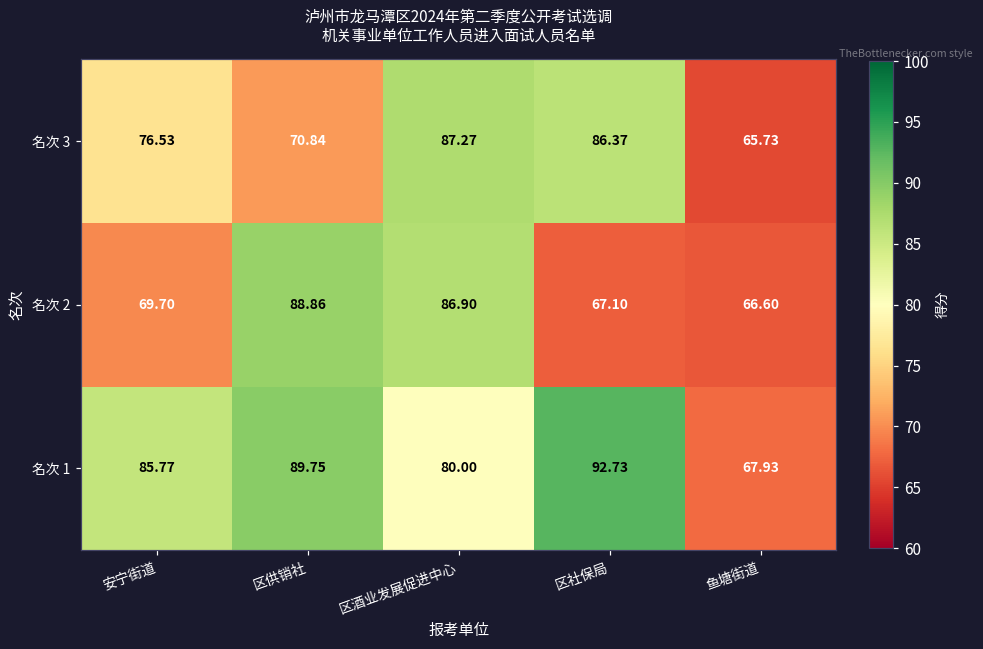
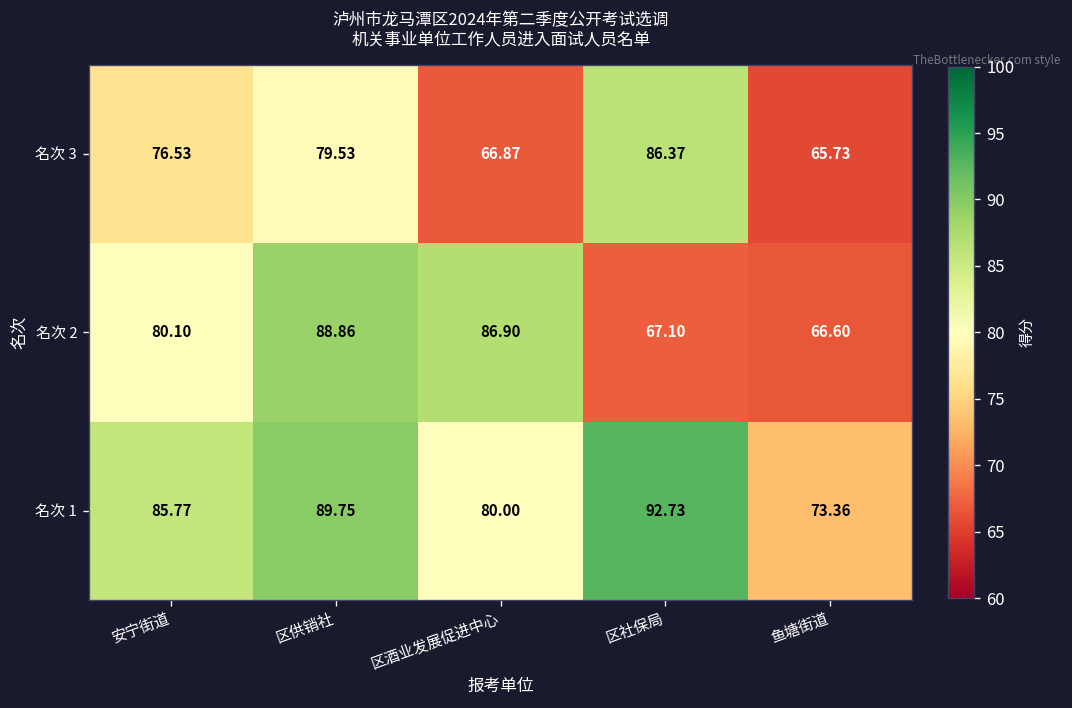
  {
    "名次 3": {
      "安宁街道": 76.53,
-     "区供销社": 70.84,
-     "区酒业发展促进中心": 87.27,
+     "区供销社": 79.53,
+     "区酒业发展促进中心": 66.87,
      "区社保局": 86.37,
      "鱼塘街道": 65.73
    },
    "名次 2": {
-     "安宁街道": 69.70,
+     "安宁街道": 80.10,
      "区供销社": 88.86,
      "区酒业发展促进中心": 86.90,
      "区社保局": 67.10,
      "鱼塘街道": 66.60
    },
    "名次 1": {
      "安宁街道": 85.77,
      "区供销社": 89.75,
      "区酒业发展促进中心": 80.00,
      "区社保局": 92.73,
-     "鱼塘街道": 67.93
+     "鱼塘街道": 73.36
    }
  }
